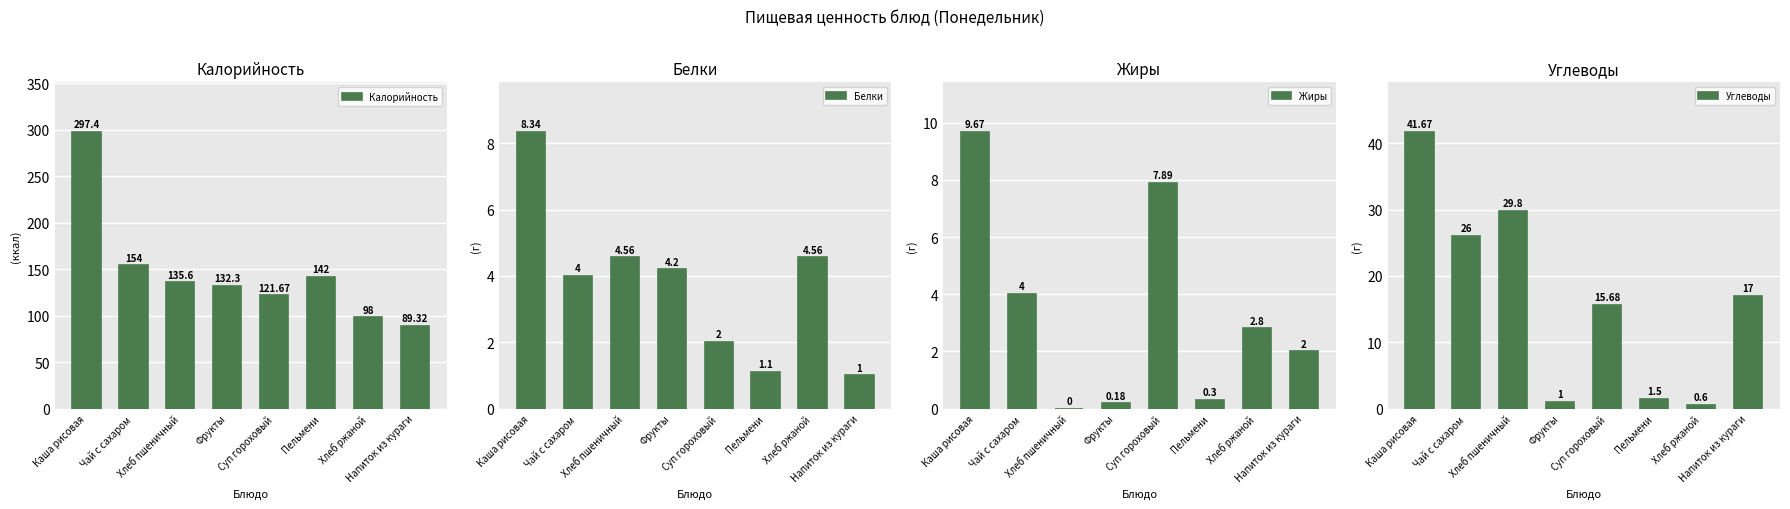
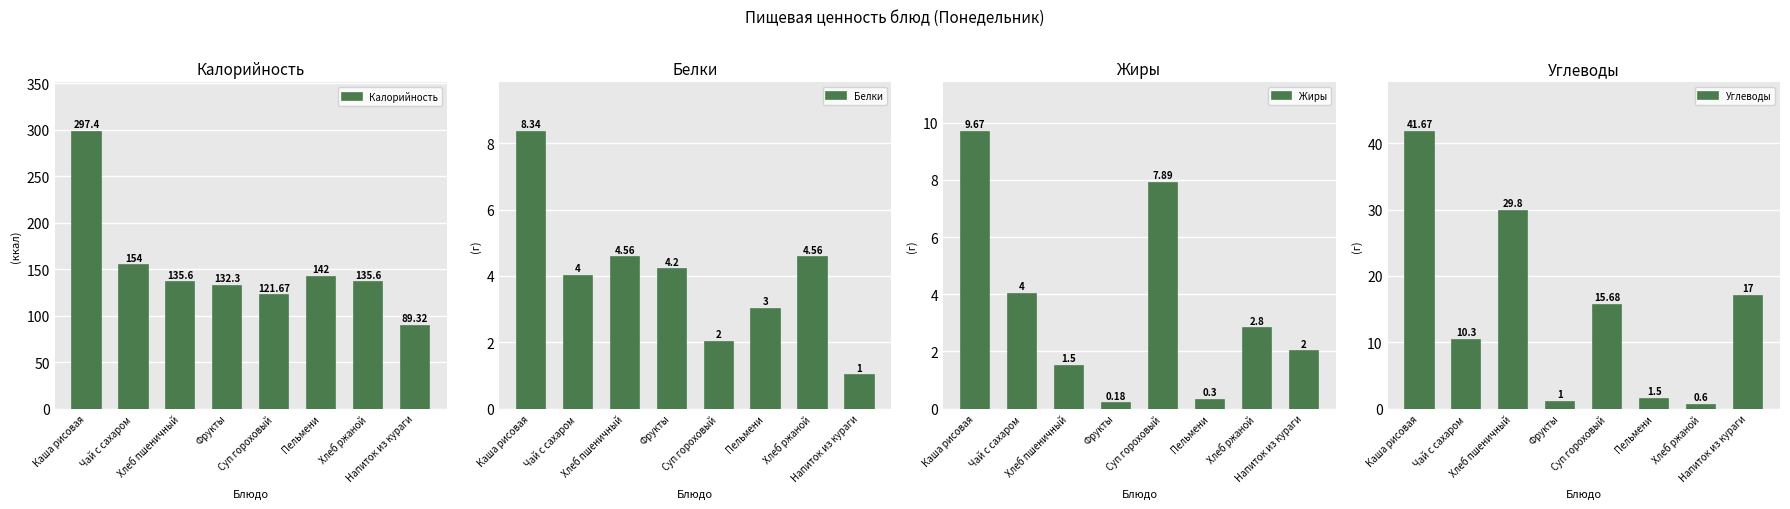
  {
    "Калорийность": {
      "Каша рисовая": 297.4,
      "Чай с сахаром": 154,
      "Хлеб пшеничный": 135.6,
      "Фрукты": 132.3,
      "Суп гороховый": 121.67,
      "Пельмени": 142,
-     "Хлеб ржаной": 98,
+     "Хлеб ржаной": 135.6,
      "Напиток из кураги": 89.32
    },
    "Белки": {
      "Каша рисовая": 8.34,
      "Чай с сахаром": 4,
      "Хлеб пшеничный": 4.56,
      "Фрукты": 4.2,
      "Суп гороховый": 2,
-     "Пельмени": 1.1,
+     "Пельмени": 3,
      "Хлеб ржаной": 4.56,
      "Напиток из кураги": 1
    },
    "Жиры": {
      "Каша рисовая": 9.67,
      "Чай с сахаром": 4,
-     "Хлеб пшеничный": 0,
+     "Хлеб пшеничный": 1.5,
      "Фрукты": 0.18,
      "Суп гороховый": 7.89,
      "Пельмени": 0.3,
      "Хлеб ржаной": 2.8,
      "Напиток из кураги": 2
    },
    "Углеводы": {
      "Каша рисовая": 41.67,
-     "Чай с сахаром": 26,
+     "Чай с сахаром": 10.3,
      "Хлеб пшеничный": 29.8,
      "Фрукты": 1,
      "Суп гороховый": 15.68,
      "Пельмени": 1.5,
      "Хлеб ржаной": 0.6,
      "Напиток из кураги": 17
    }
  }
